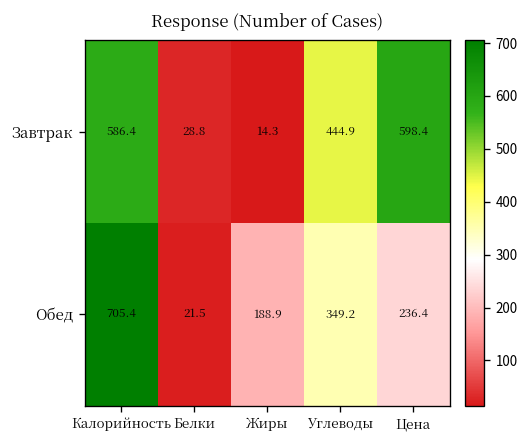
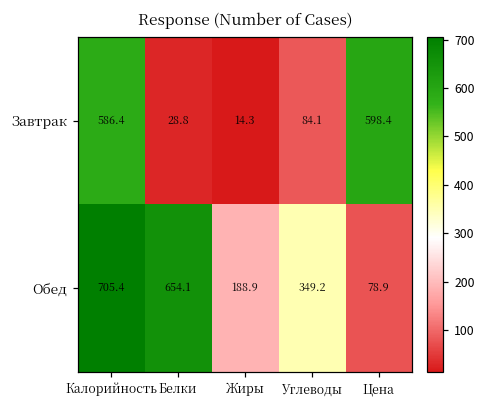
  {
    "Завтрак": {
      "Калорийность": 586.4,
      "Белки": 28.8,
      "Жиры": 14.3,
-     "Углеводы": 444.9,
+     "Углеводы": 84.1,
      "Цена": 598.4
    },
    "Обед": {
      "Калорийность": 705.4,
-     "Белки": 21.5,
+     "Белки": 654.1,
      "Жиры": 188.9,
      "Углеводы": 349.2,
-     "Цена": 236.4
+     "Цена": 78.9
    }
  }
